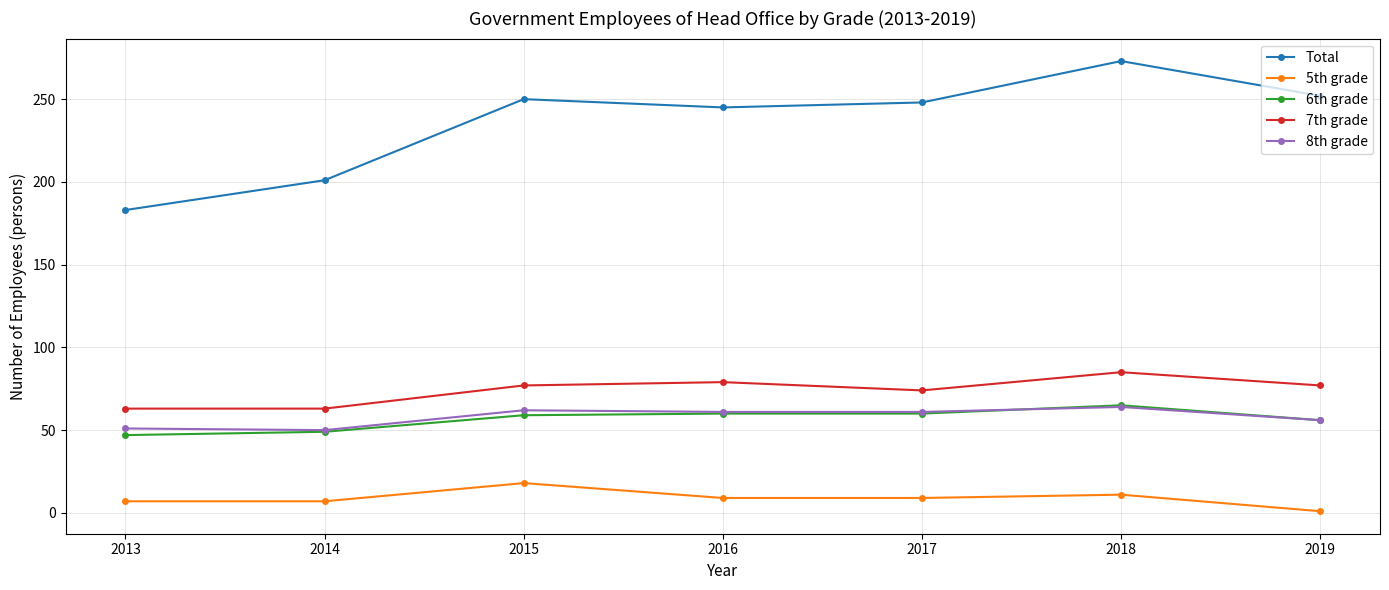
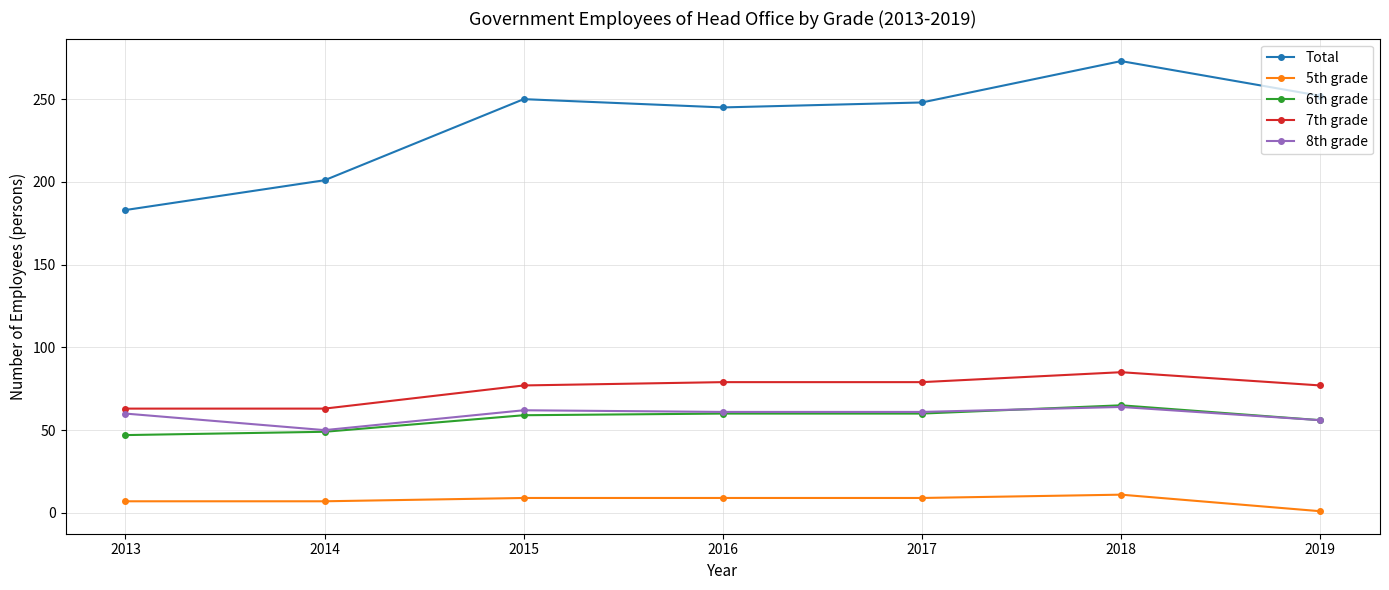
  {
    "Total": {
      "2013": 183,
      "2014": 201,
      "2015": 250,
      "2016": 245,
      "2017": 248,
      "2018": 273
    },
    "5th grade": {
      "2013": 7,
      "2014": 7,
-     "2015": 18,
+     "2015": 9,
      "2016": 9,
      "2017": 9,
      "2018": 11,
      "2019": 1
    },
    "6th grade": {
      "2013": 47,
      "2015": 59
    },
    "7th grade": {
      "2013": 63,
      "2014": 63,
      "2015": 77,
      "2016": 79,
-     "2017": 74,
+     "2017": 79,
      "2018": 85,
      "2019": 77
    },
    "8th grade": {
-     "2013": 51,
+     "2013": 60,
      "2015": 62
    }
  }
